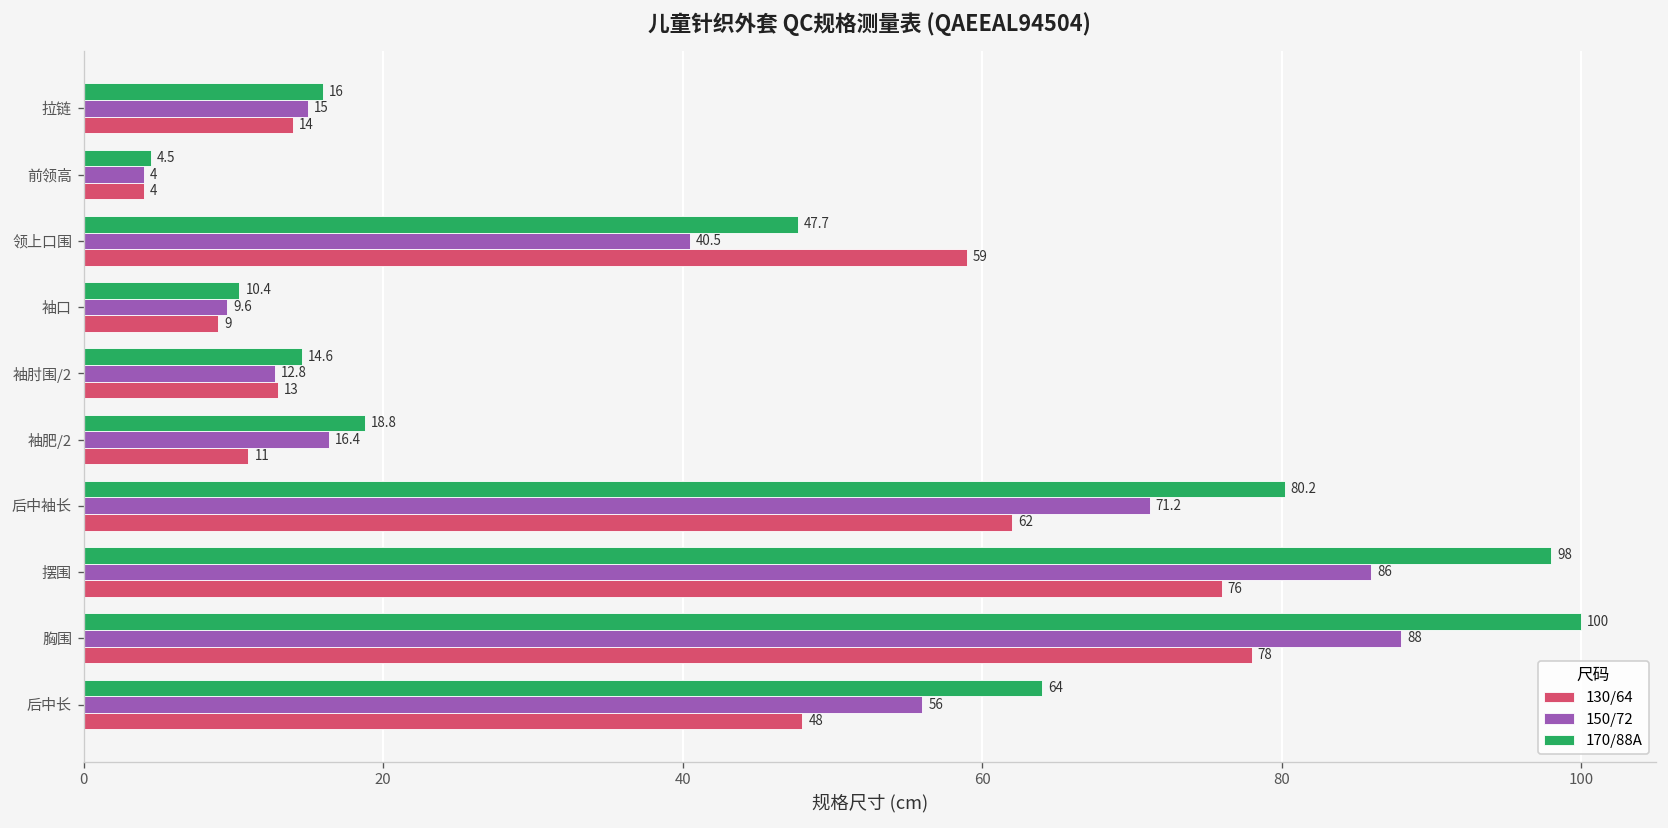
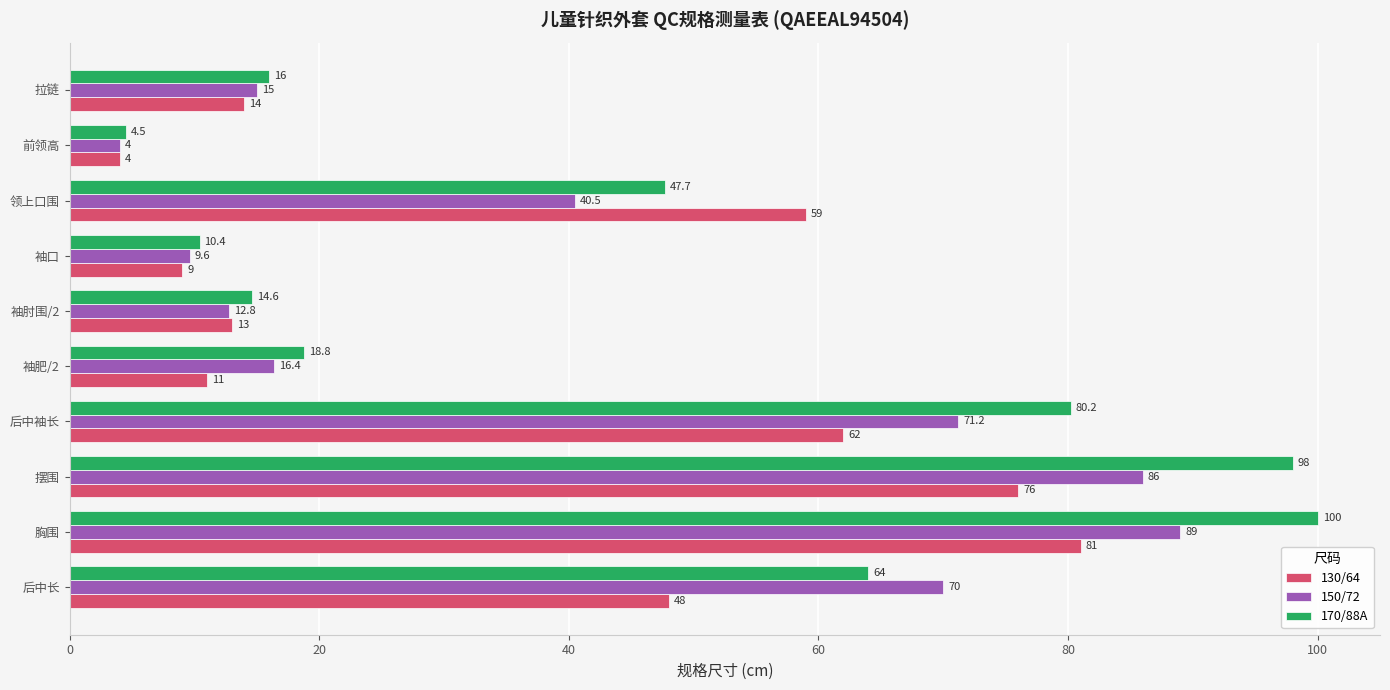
  {
    "130/64": {
      "拉链": 14,
      "前领高": 4,
      "领上口围": 59,
      "袖口": 9,
      "袖肘围/2": 13,
      "袖肥/2": 11,
      "后中袖长": 62,
      "摆围": 76,
-     "胸围": 78,
+     "胸围": 81,
      "后中长": 48
    },
    "150/72": {
      "拉链": 15,
      "前领高": 4,
      "领上口围": 40.5,
      "袖口": 9.6,
      "袖肘围/2": 12.8,
      "袖肥/2": 16.4,
      "后中袖长": 71.2,
      "摆围": 86,
-     "胸围": 88,
-     "后中长": 56
+     "胸围": 89,
+     "后中长": 70
    },
    "170/88A": {
      "拉链": 16,
      "前领高": 4.5,
      "领上口围": 47.7,
      "袖口": 10.4,
      "袖肘围/2": 14.6,
      "袖肥/2": 18.8,
      "后中袖长": 80.2,
      "摆围": 98,
      "胸围": 100,
      "后中长": 64
    }
  }
